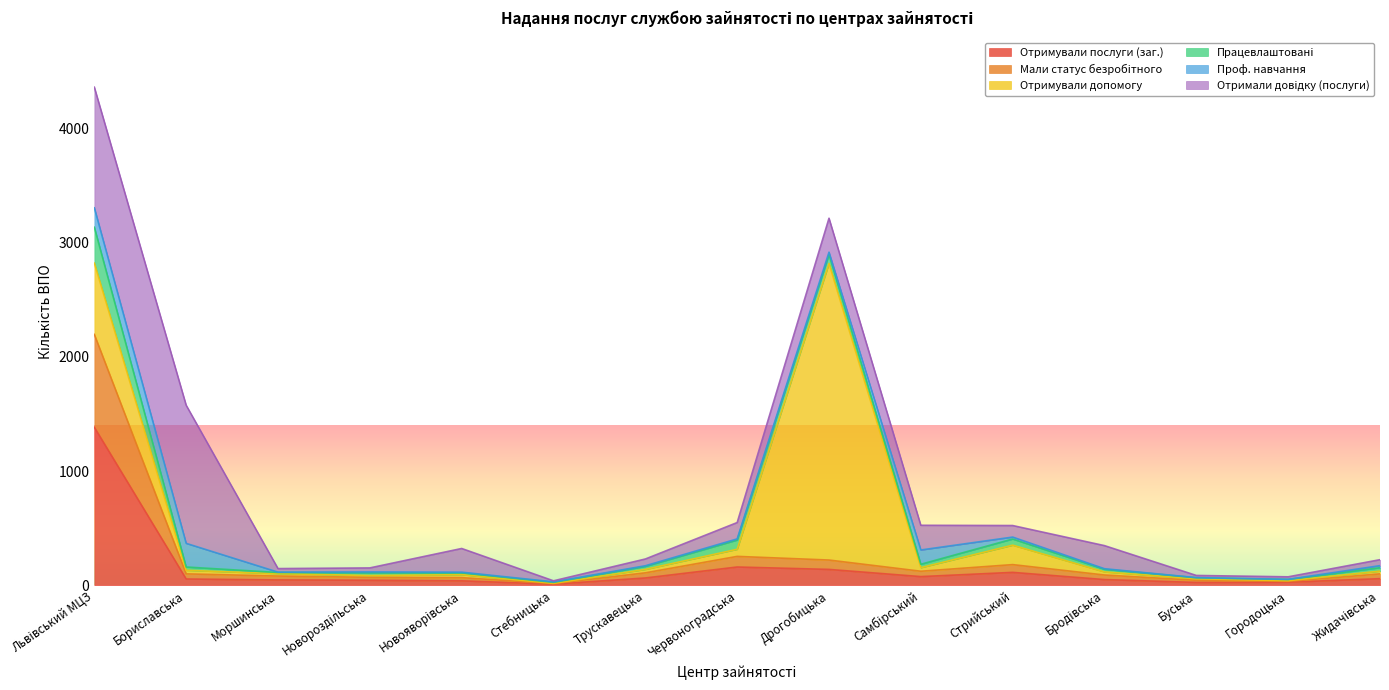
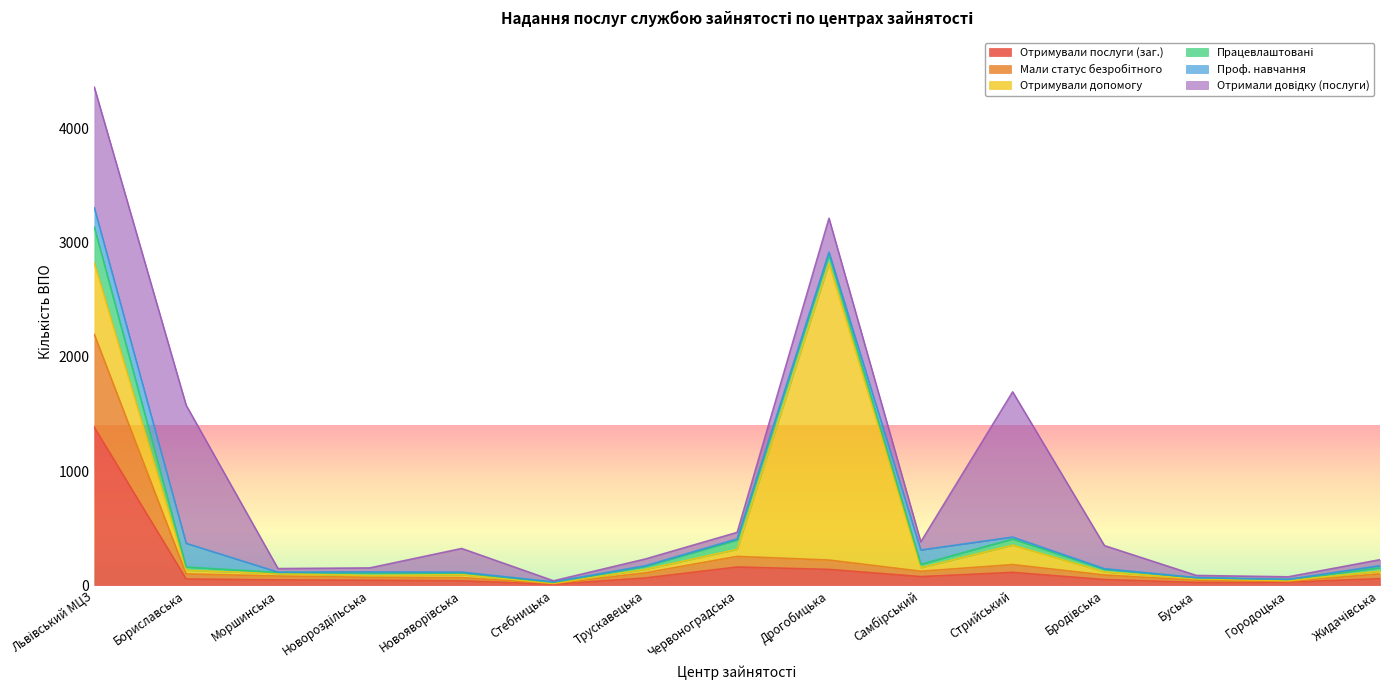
  {
    "Отримували допомогу": {
      "Львівський МЦЗ": 620,
      "Бориславська": 30,
      "Трускавецька": 30,
      "Червоноградська": 60,
      "Дрогобицька": 2600,
      "Самбірський": 30,
      "Стрийський": 170,
      "Бродівська": 30,
      "Жидачівська": 20
    },
    "Працевлаштовані": {
      "Львівський МЦЗ": 310,
      "Бориславська": 30,
      "Самбірський": 30
    },
    "Проф. навчання": {
      "Львівський МЦЗ": 170,
      "Бориславська": 210,
      "Самбірський": 130
    },
    "Отримали довідку (послуги)": {
      "Львівський МЦЗ": 1060,
      "Бориславська": 1210,
      "Моршинська": 30,
      "Новороздільська": 40,
      "Новояворівська": 210,
      "Трускавецька": 60,
-     "Червоноградська": 140,
+     "Червоноградська": 60,
      "Дрогобицька": 300,
-     "Самбірський": 220,
-     "Стрийський": 100,
+     "Самбірський": 70,
+     "Стрийський": 1270,
      "Бродівська": 200,
      "Жидачівська": 50
    }
  }
